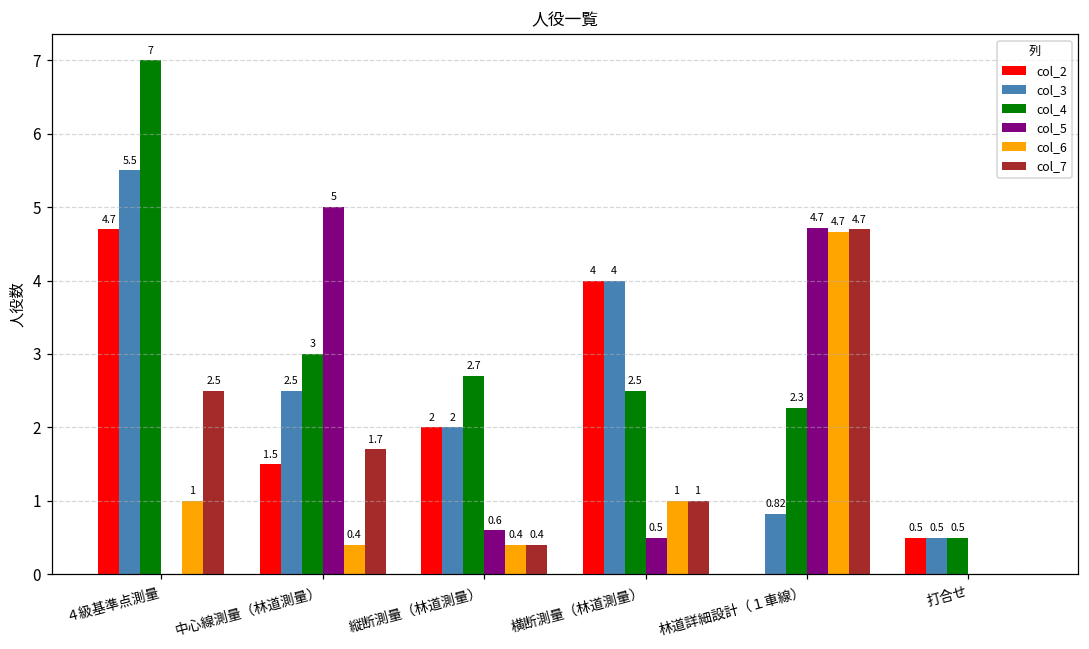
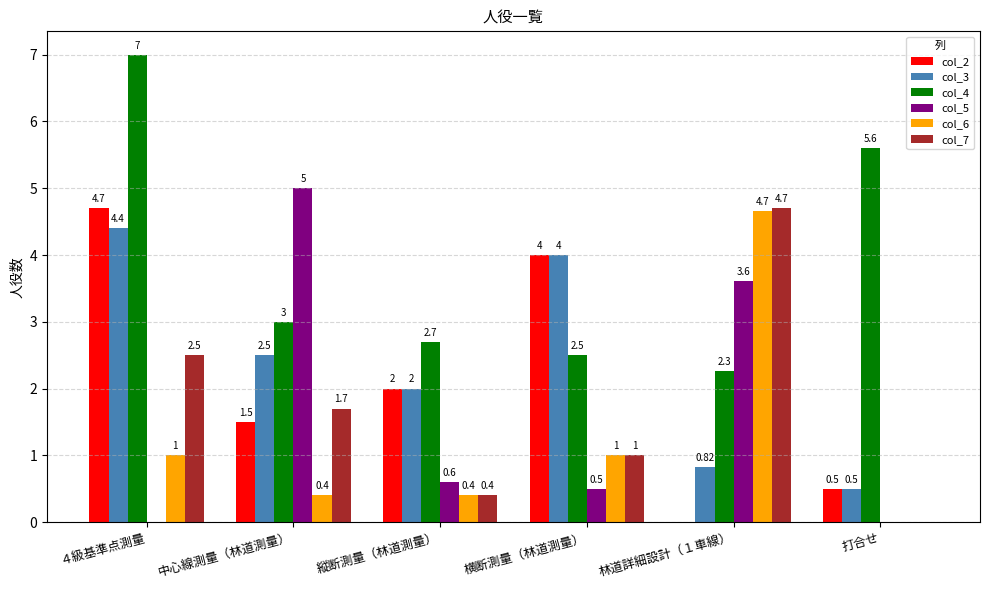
  {
    "col_2": {
      "４級基準点測量": 4.7,
      "中心線測量（林道測量）": 1.5,
      "縦断測量（林道測量）": 2,
      "横断測量（林道測量）": 4,
      "打合せ": 0.5
    },
    "col_3": {
-     "４級基準点測量": 5.5,
+     "４級基準点測量": 4.4,
      "中心線測量（林道測量）": 2.5,
      "縦断測量（林道測量）": 2,
      "横断測量（林道測量）": 4,
      "林道詳細設計（１車線）": 0.82,
      "打合せ": 0.5
    },
    "col_4": {
      "４級基準点測量": 7,
      "中心線測量（林道測量）": 3,
      "縦断測量（林道測量）": 2.7,
      "横断測量（林道測量）": 2.5,
      "林道詳細設計（１車線）": 2.3,
-     "打合せ": 0.5
+     "打合せ": 5.6
    },
    "col_5": {
      "中心線測量（林道測量）": 5,
      "縦断測量（林道測量）": 0.6,
      "横断測量（林道測量）": 0.5,
-     "林道詳細設計（１車線）": 4.7
+     "林道詳細設計（１車線）": 3.6
    },
    "col_6": {
      "４級基準点測量": 1,
      "中心線測量（林道測量）": 0.4,
      "縦断測量（林道測量）": 0.4,
      "横断測量（林道測量）": 1,
      "林道詳細設計（１車線）": 4.7
    },
    "col_7": {
      "４級基準点測量": 2.5,
      "中心線測量（林道測量）": 1.7,
      "縦断測量（林道測量）": 0.4,
      "横断測量（林道測量）": 1,
      "林道詳細設計（１車線）": 4.7
    }
  }
